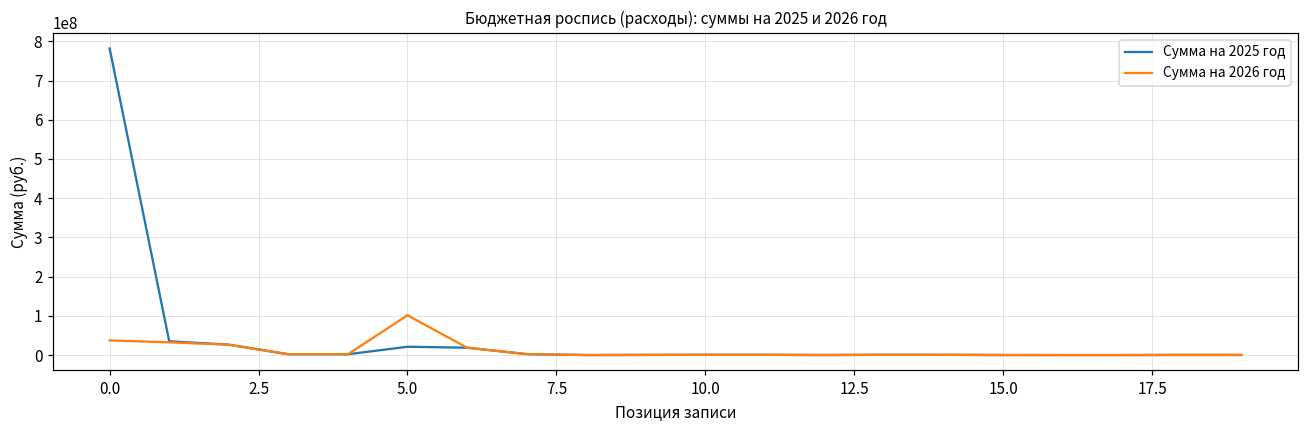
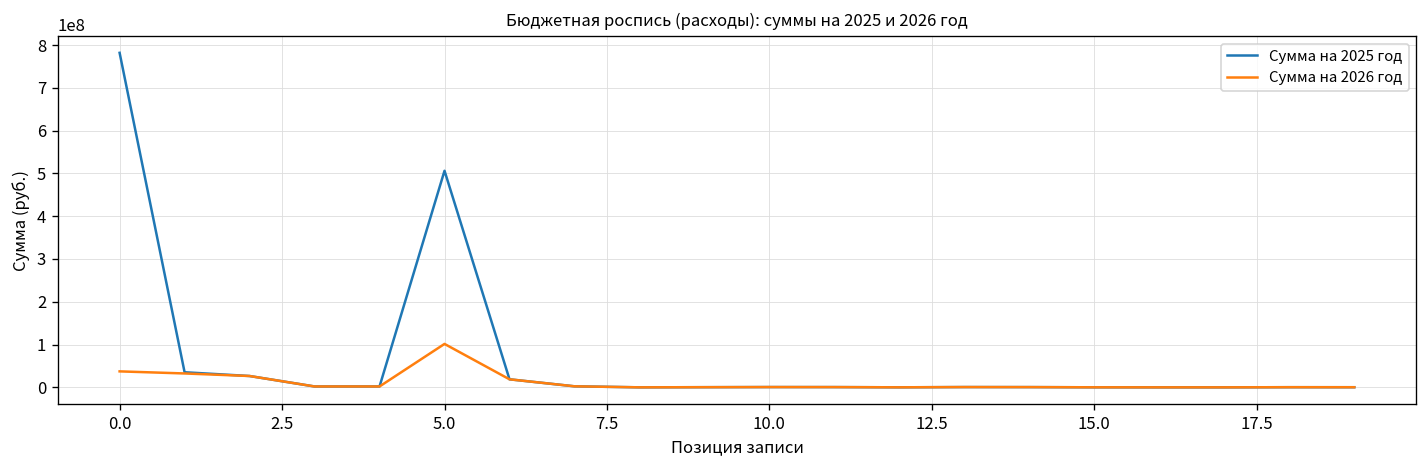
  {
    "Сумма на 2025 год": {
      "0.0": 780000000,
-     "5.0": 20000000
+     "5.0": 510000000
    },
    "Сумма на 2026 год": {
      "0.0": 40000000,
      "5.0": 100000000
    }
  }
